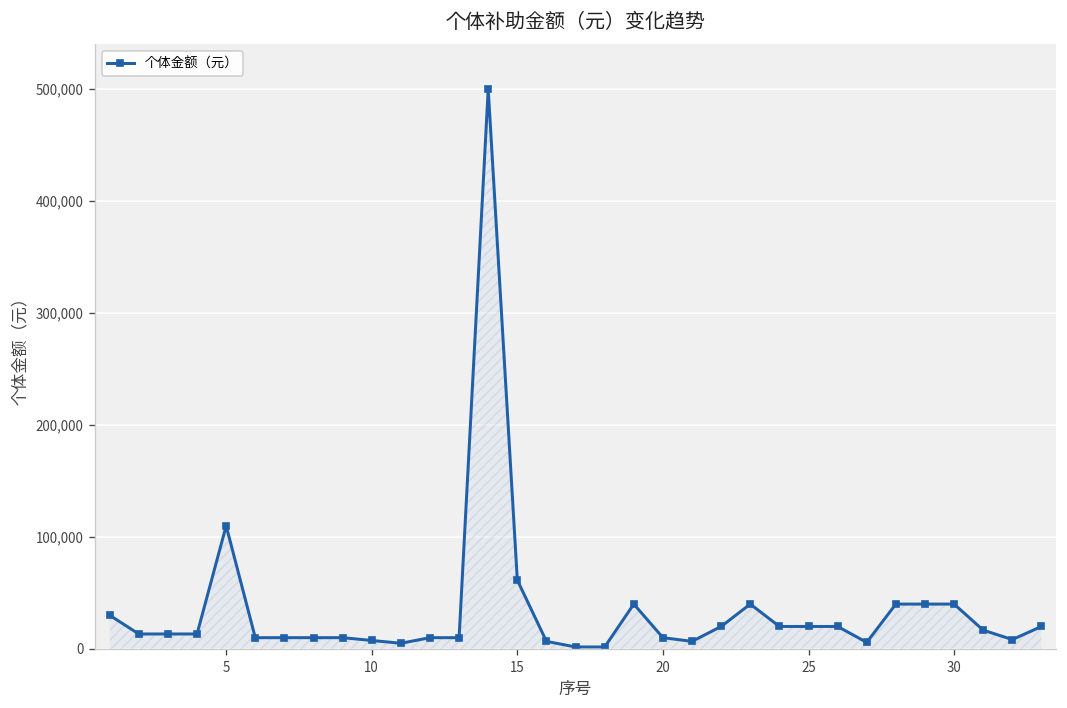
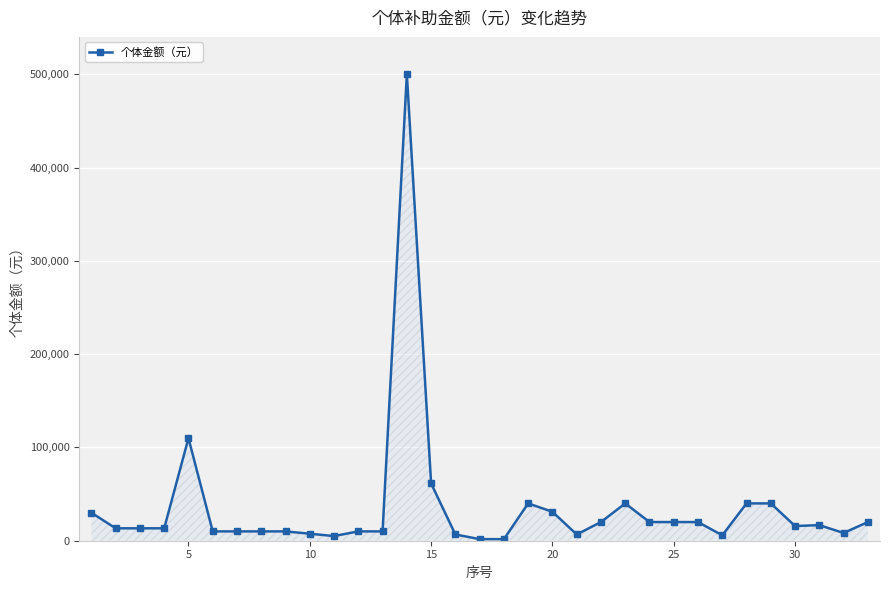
  {
    "5": "110,000",
    "10": "10,000",
    "15": "60,000",
-   "20": "10,000",
+   "20": "30,000",
    "25": "20,000",
-   "30": "40,000"
+   "30": "20,000"
  }
